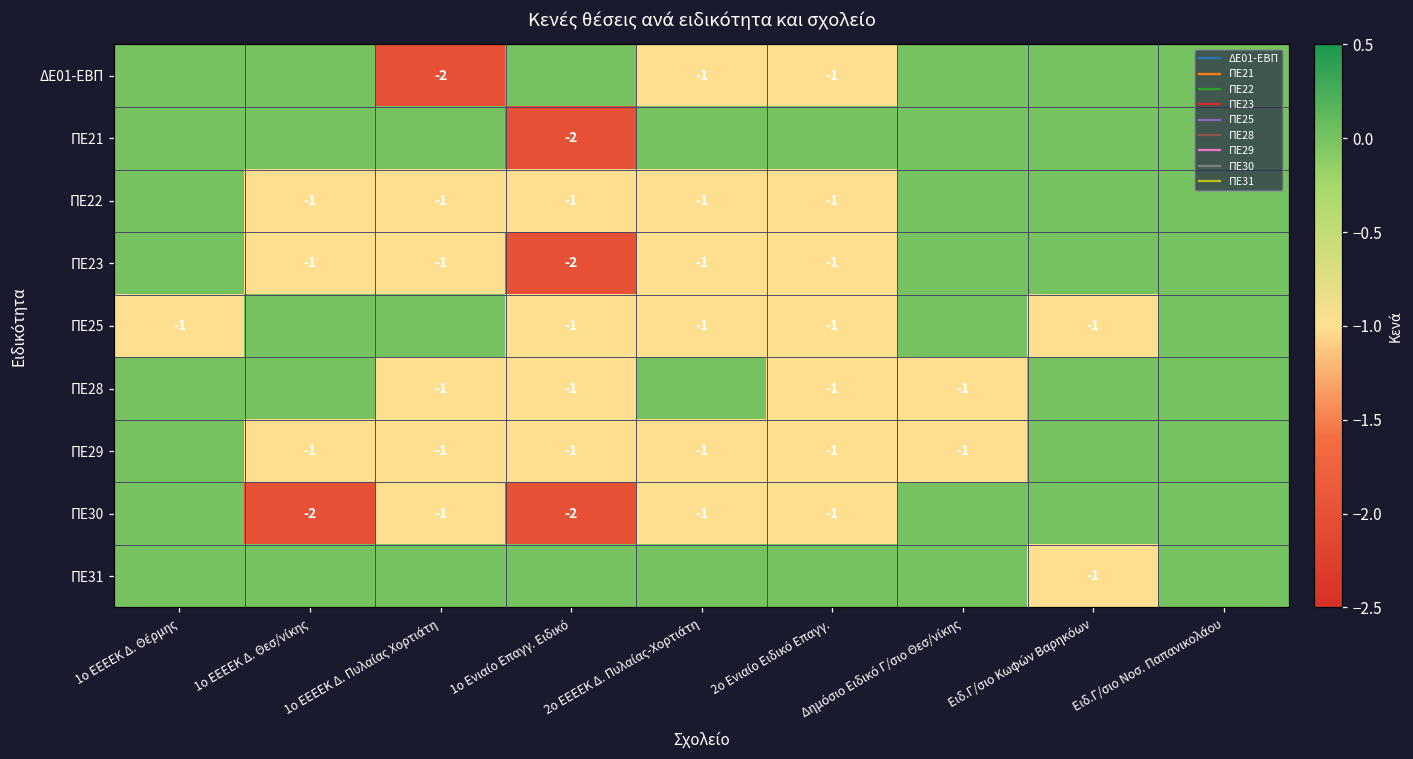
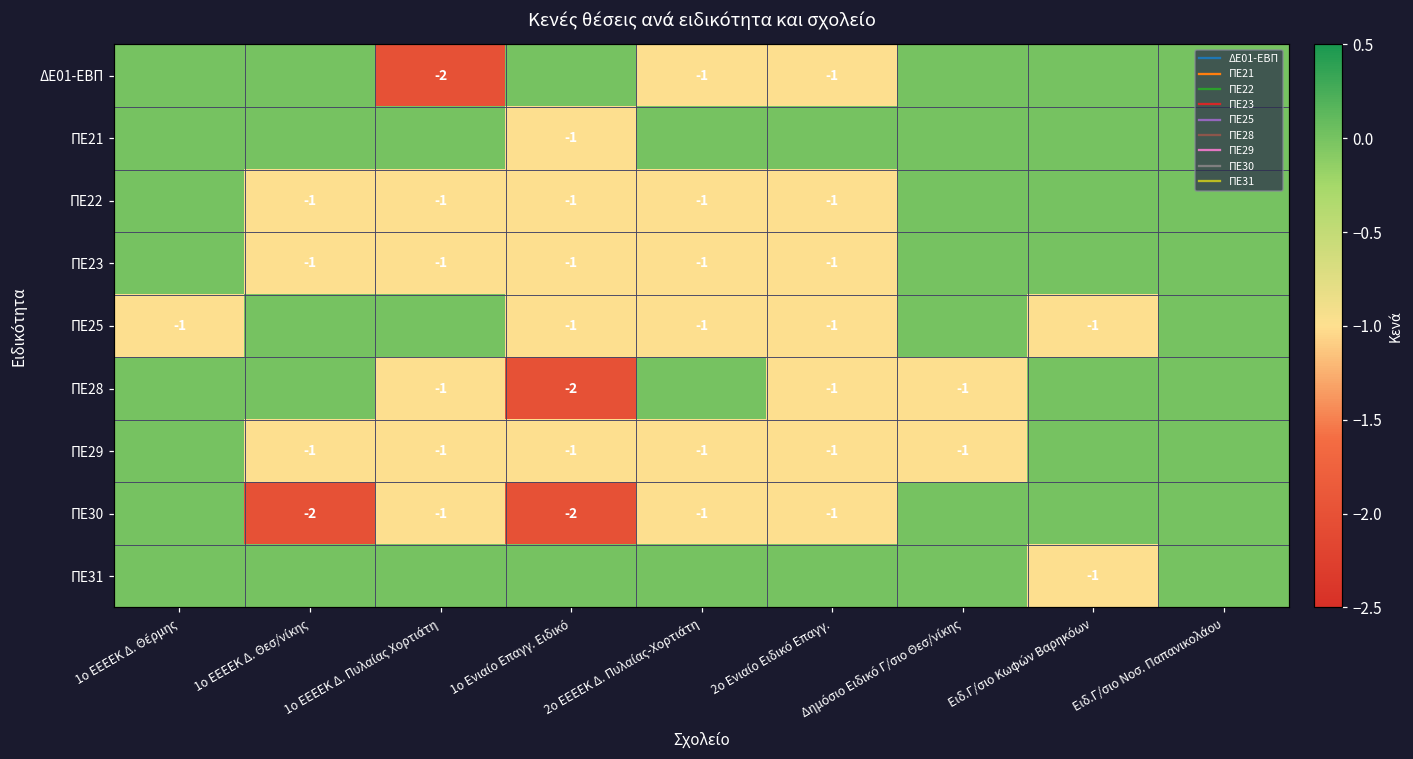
  {
    "ΔΕ01-ΕΒΠ": {
      "1ο ΕΕΕΕΚ Δ. Πυλαίας Χορτιάτη": -2,
      "2ο ΕΕΕΕΚ Δ. Πυλαίας-Χορτιάτη": -1,
      "2ο Ενιαίο Ειδικό Επαγγ.": -1
    },
    "ΠΕ21": {
-     "1ο Ενιαίο Επαγγ. Ειδικό": -2
+     "1ο Ενιαίο Επαγγ. Ειδικό": -1
    },
    "ΠΕ22": {
      "1ο ΕΕΕΕΚ Δ. Θεσ/νίκης": -1,
      "1ο ΕΕΕΕΚ Δ. Πυλαίας Χορτιάτη": -1,
      "1ο Ενιαίο Επαγγ. Ειδικό": -1,
      "2ο ΕΕΕΕΚ Δ. Πυλαίας-Χορτιάτη": -1,
      "2ο Ενιαίο Ειδικό Επαγγ.": -1
    },
    "ΠΕ23": {
      "1ο ΕΕΕΕΚ Δ. Θεσ/νίκης": -1,
      "1ο ΕΕΕΕΚ Δ. Πυλαίας Χορτιάτη": -1,
-     "1ο Ενιαίο Επαγγ. Ειδικό": -2,
+     "1ο Ενιαίο Επαγγ. Ειδικό": -1,
      "2ο ΕΕΕΕΚ Δ. Πυλαίας-Χορτιάτη": -1,
      "2ο Ενιαίο Ειδικό Επαγγ.": -1
    },
    "ΠΕ25": {
      "1ο ΕΕΕΕΚ Δ. Θέρμης": -1,
      "1ο Ενιαίο Επαγγ. Ειδικό": -1,
      "2ο ΕΕΕΕΚ Δ. Πυλαίας-Χορτιάτη": -1,
      "2ο Ενιαίο Ειδικό Επαγγ.": -1,
      "Ειδ.Γ/σιο Κωφών Βαρηκόων": -1
    },
    "ΠΕ28": {
      "1ο ΕΕΕΕΚ Δ. Πυλαίας Χορτιάτη": -1,
-     "1ο Ενιαίο Επαγγ. Ειδικό": -1,
+     "1ο Ενιαίο Επαγγ. Ειδικό": -2,
      "2ο Ενιαίο Ειδικό Επαγγ.": -1,
      "Δημόσιο Ειδικό Γ/σιο Θεσ/νίκης": -1
    },
    "ΠΕ29": {
      "1ο ΕΕΕΕΚ Δ. Θεσ/νίκης": -1,
      "1ο ΕΕΕΕΚ Δ. Πυλαίας Χορτιάτη": -1,
      "1ο Ενιαίο Επαγγ. Ειδικό": -1,
      "2ο ΕΕΕΕΚ Δ. Πυλαίας-Χορτιάτη": -1,
      "2ο Ενιαίο Ειδικό Επαγγ.": -1,
      "Δημόσιο Ειδικό Γ/σιο Θεσ/νίκης": -1
    },
    "ΠΕ30": {
      "1ο ΕΕΕΕΚ Δ. Θεσ/νίκης": -2,
      "1ο ΕΕΕΕΚ Δ. Πυλαίας Χορτιάτη": -1,
      "1ο Ενιαίο Επαγγ. Ειδικό": -2,
      "2ο ΕΕΕΕΚ Δ. Πυλαίας-Χορτιάτη": -1,
      "2ο Ενιαίο Ειδικό Επαγγ.": -1
    },
    "ΠΕ31": {
      "Ειδ.Γ/σιο Κωφών Βαρηκόων": -1
    }
  }
